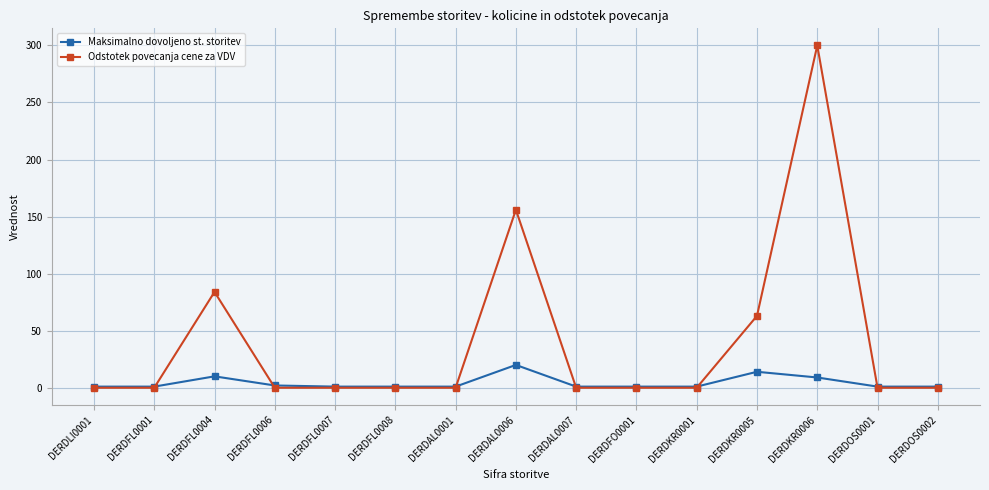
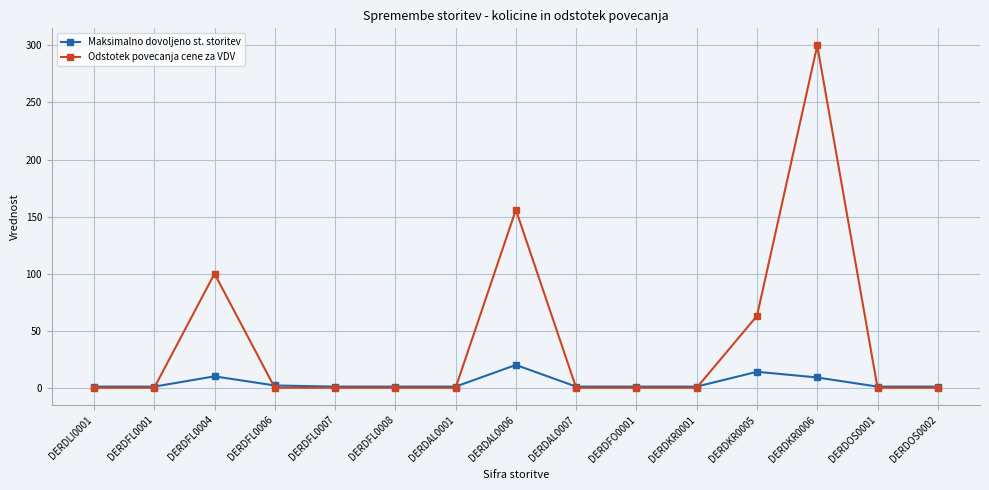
  {
    "Maksimalno dovoljeno st. storitev": {
      "DERDFL0004": 10,
      "DERDAL0006": 20,
      "DERDKR0005": 14,
      "DERDKR0006": 9
    },
    "Odstotek povecanja cene za VDV": {
-     "DERDFL0004": 84,
+     "DERDFL0004": 100,
      "DERDAL0006": 156,
      "DERDKR0005": 63,
      "DERDKR0006": 300
    }
  }
